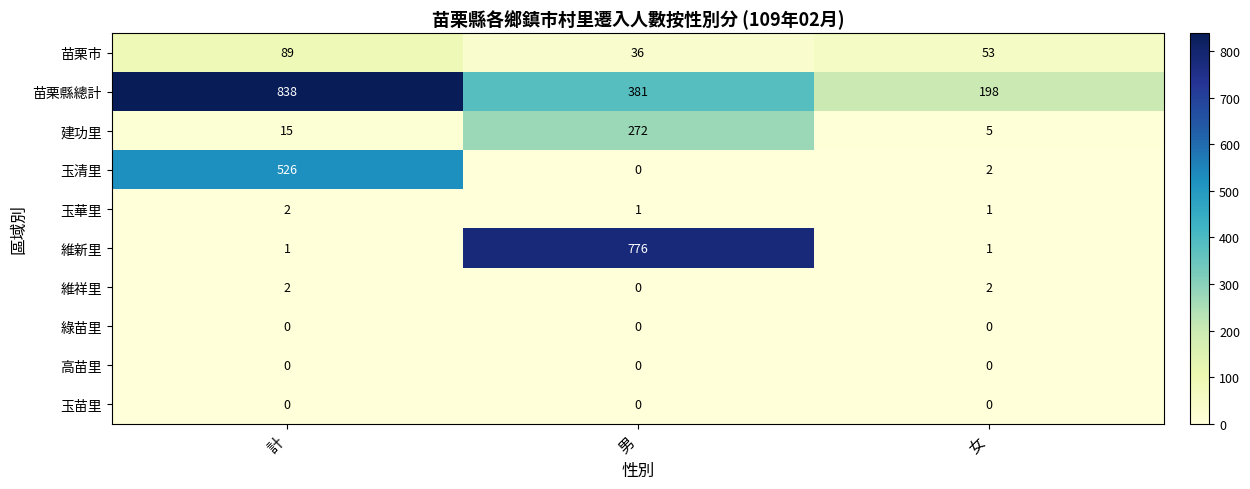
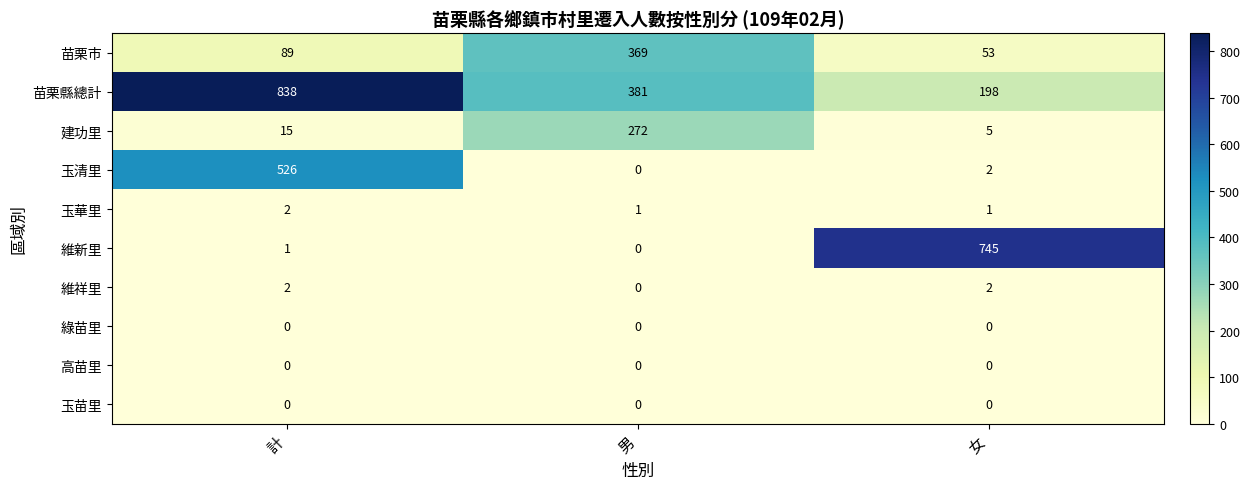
  {
    "苗栗市": {
      "計": 89,
-     "男": 36,
+     "男": 369,
      "女": 53
    },
    "苗栗縣總計": {
      "計": 838,
      "男": 381,
      "女": 198
    },
    "建功里": {
      "計": 15,
      "男": 272,
      "女": 5
    },
    "玉清里": {
      "計": 526,
      "男": 0,
      "女": 2
    },
    "玉華里": {
      "計": 2,
      "男": 1,
      "女": 1
    },
    "維新里": {
      "計": 1,
-     "男": 776,
-     "女": 1
+     "男": 0,
+     "女": 745
    },
    "維祥里": {
      "計": 2,
      "男": 0,
      "女": 2
    },
    "綠苗里": {
      "計": 0,
      "男": 0,
      "女": 0
    },
    "高苗里": {
      "計": 0,
      "男": 0,
      "女": 0
    },
    "玉苗里": {
      "計": 0,
      "男": 0,
      "女": 0
    }
  }
